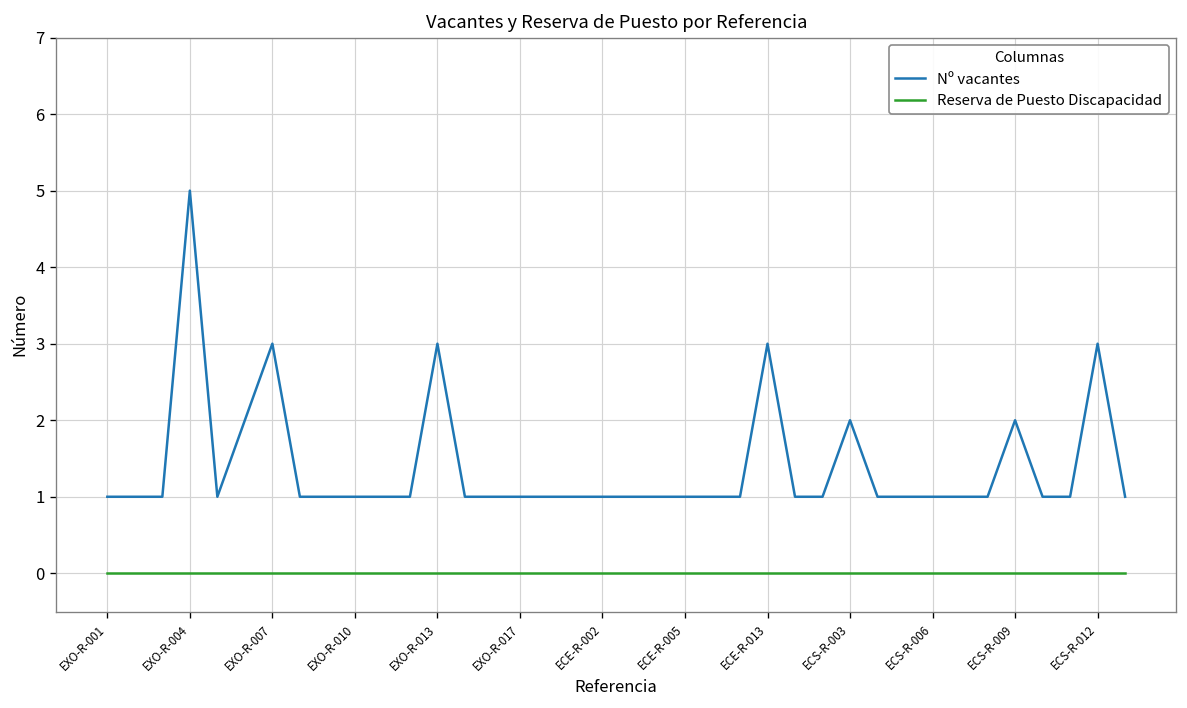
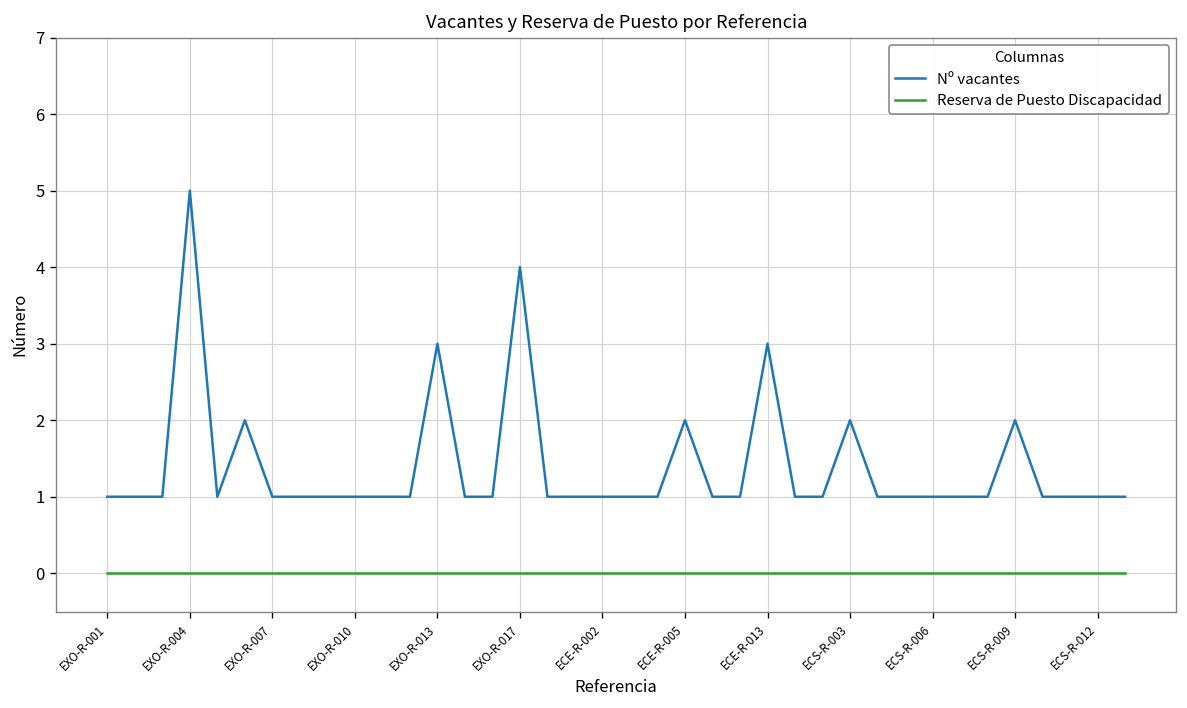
  {
    "Nº vacantes": {
      "EXO-R-001": 1,
      "EXO-R-004": 5,
-     "EXO-R-007": 3,
+     "EXO-R-007": 1,
      "EXO-R-010": 1,
      "EXO-R-013": 3,
-     "EXO-R-017": 1,
+     "EXO-R-017": 4,
      "ECE-R-002": 1,
-     "ECE-R-005": 1,
+     "ECE-R-005": 2,
      "ECE-R-013": 3,
      "ECS-R-003": 2,
      "ECS-R-006": 1,
      "ECS-R-009": 2,
-     "ECS-R-012": 3
+     "ECS-R-012": 1
    },
    "Reserva de Puesto Discapacidad": {
      "EXO-R-001": 0,
      "EXO-R-004": 0,
      "EXO-R-007": 0,
      "EXO-R-010": 0,
      "EXO-R-013": 0,
      "EXO-R-017": 0,
      "ECE-R-002": 0,
      "ECE-R-005": 0,
      "ECE-R-013": 0,
      "ECS-R-003": 0,
      "ECS-R-006": 0,
      "ECS-R-009": 0,
      "ECS-R-012": 0
    }
  }
